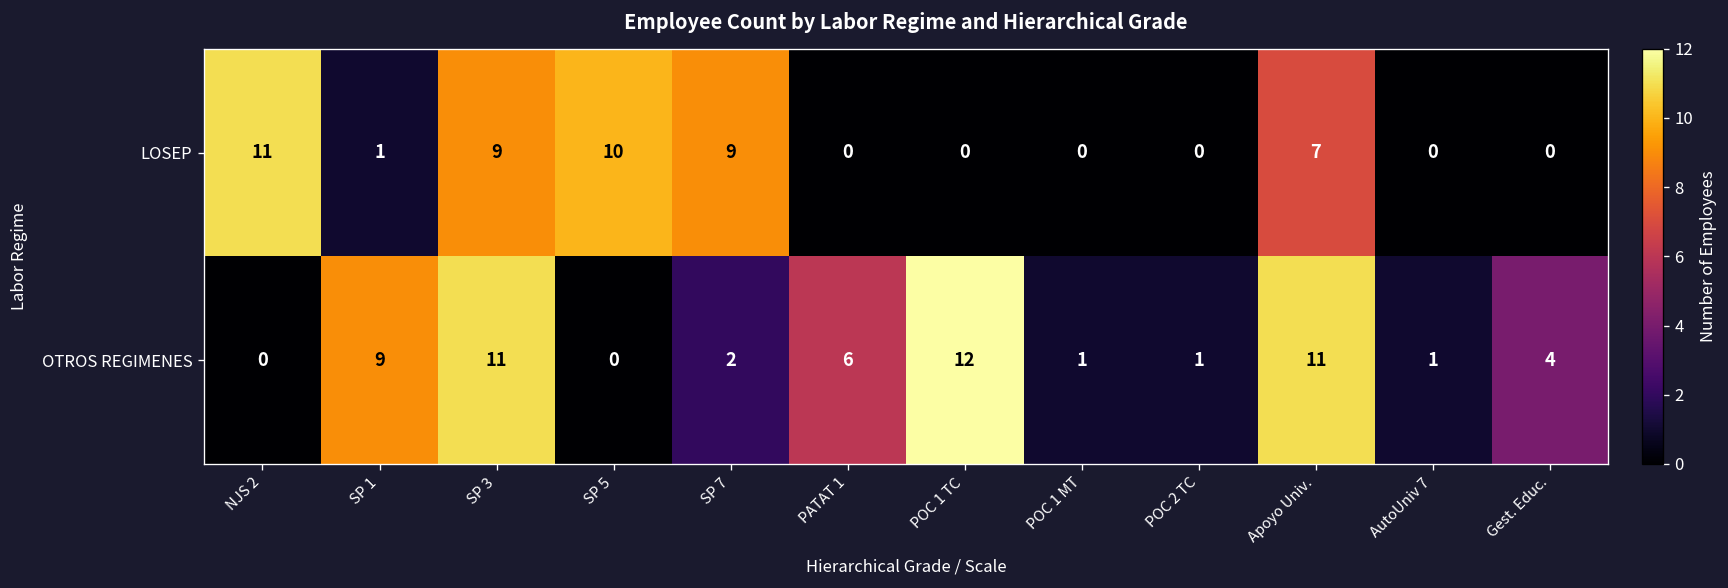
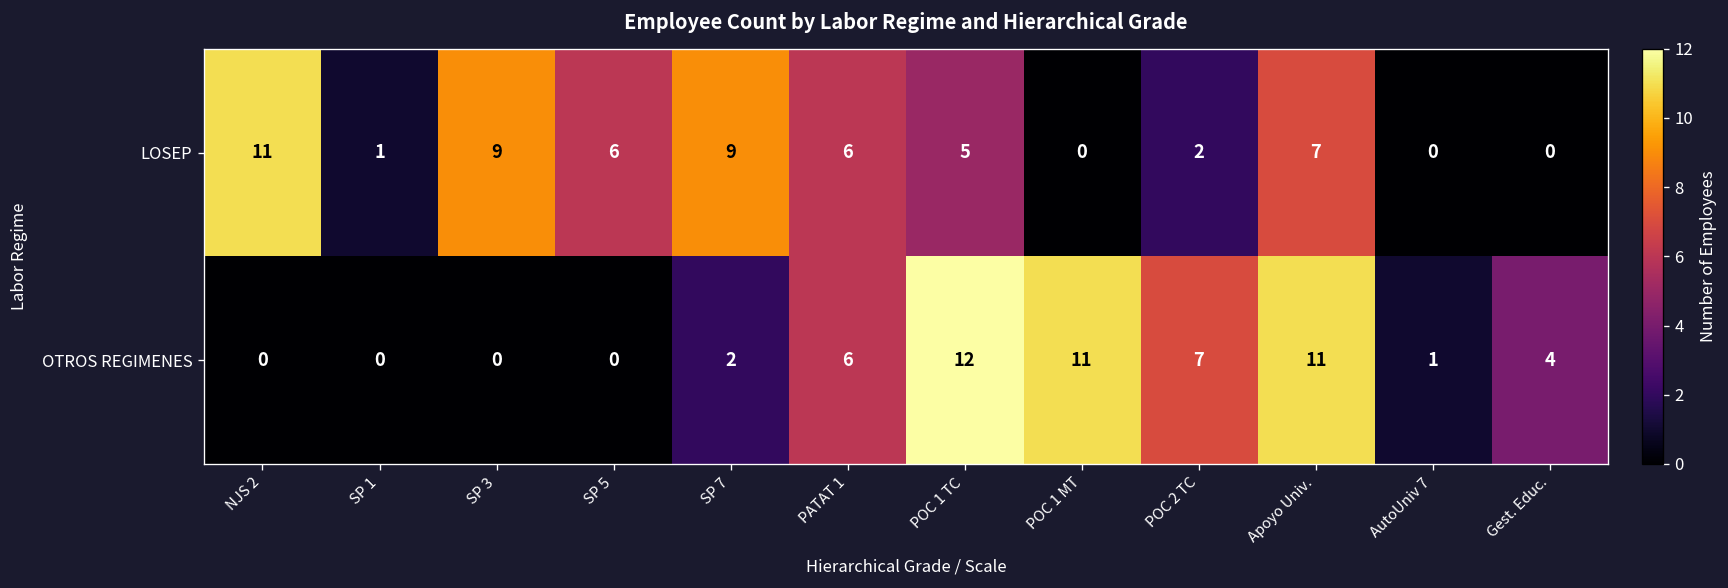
  {
    "LOSEP": {
      "NJS 2": 11,
      "SP 1": 1,
      "SP 3": 9,
-     "SP 5": 10,
+     "SP 5": 6,
      "SP 7": 9,
-     "PATAT 1": 0,
-     "POC 1 TC": 0,
+     "PATAT 1": 6,
+     "POC 1 TC": 5,
      "POC 1 MT": 0,
-     "POC 2 TC": 0,
+     "POC 2 TC": 2,
      "Apoyo Univ.": 7,
      "AutoUniv 7": 0,
      "Gest. Educ.": 0
    },
    "OTROS REGIMENES": {
      "NJS 2": 0,
-     "SP 1": 9,
-     "SP 3": 11,
+     "SP 1": 0,
+     "SP 3": 0,
      "SP 5": 0,
      "SP 7": 2,
      "PATAT 1": 6,
      "POC 1 TC": 12,
-     "POC 1 MT": 1,
-     "POC 2 TC": 1,
+     "POC 1 MT": 11,
+     "POC 2 TC": 7,
      "Apoyo Univ.": 11,
      "AutoUniv 7": 1,
      "Gest. Educ.": 4
    }
  }
